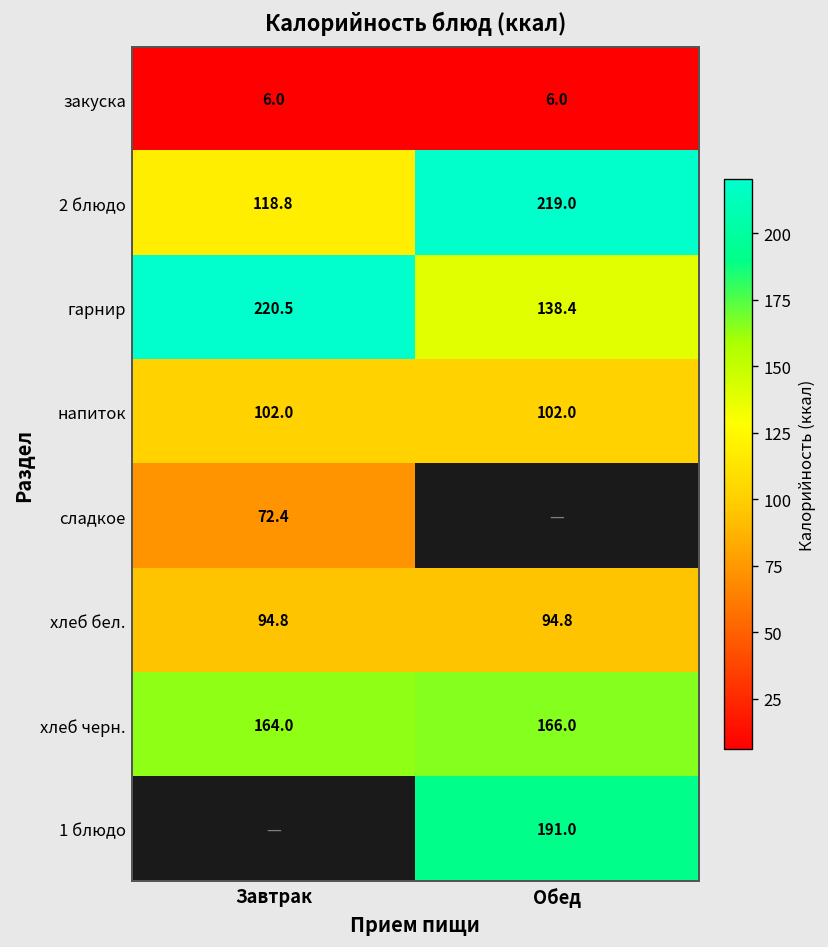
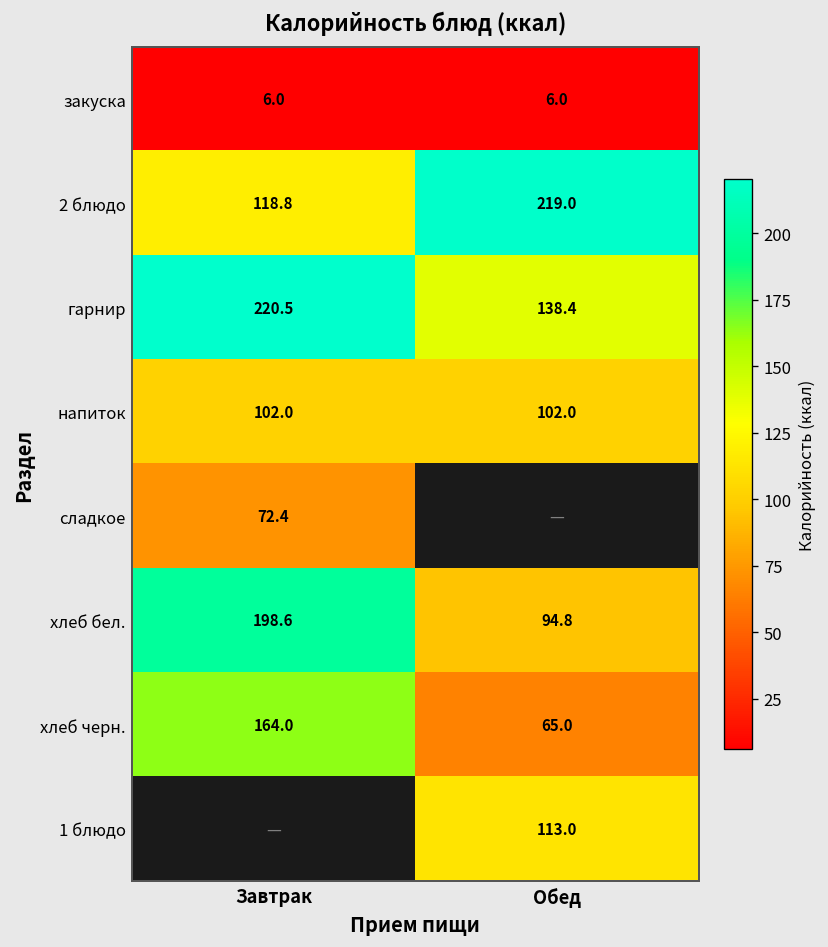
  {
    "закуска": {
      "Завтрак": 6.0,
      "Обед": 6.0
    },
    "2 блюдо": {
      "Завтрак": 118.8,
      "Обед": 219.0
    },
    "гарнир": {
      "Завтрак": 220.5,
      "Обед": 138.4
    },
    "напиток": {
      "Завтрак": 102.0,
      "Обед": 102.0
    },
    "сладкое": {
      "Завтрак": 72.4
    },
    "хлеб бел.": {
-     "Завтрак": 94.8,
+     "Завтрак": 198.6,
      "Обед": 94.8
    },
    "хлеб черн.": {
      "Завтрак": 164.0,
-     "Обед": 166.0
+     "Обед": 65.0
    },
    "1 блюдо": {
-     "Обед": 191.0
+     "Обед": 113.0
    }
  }
